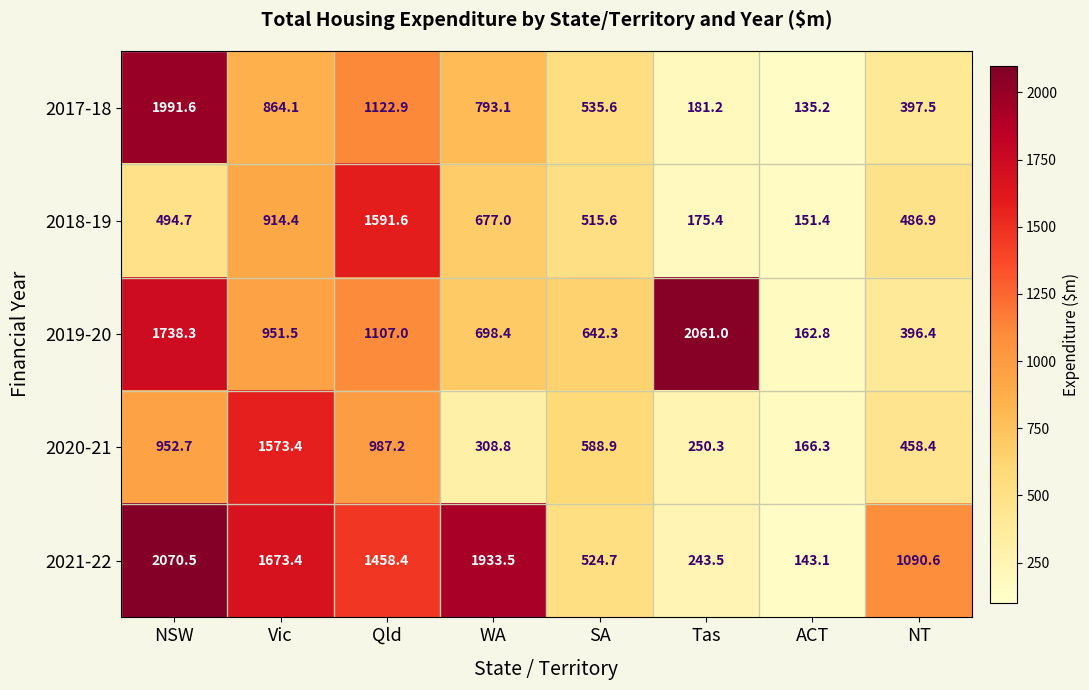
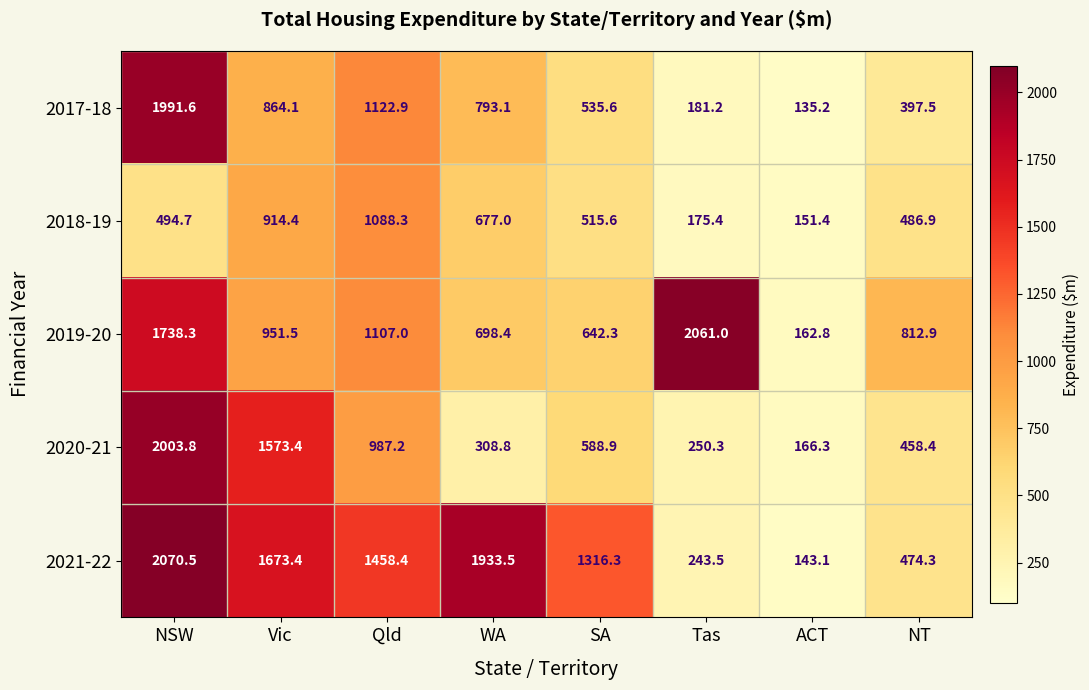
  {
    "2017-18": {
      "NSW": 1991.6,
      "Vic": 864.1,
      "Qld": 1122.9,
      "WA": 793.1,
      "SA": 535.6,
      "Tas": 181.2,
      "ACT": 135.2,
      "NT": 397.5
    },
    "2018-19": {
      "NSW": 494.7,
      "Vic": 914.4,
-     "Qld": 1591.6,
+     "Qld": 1088.3,
      "WA": 677.0,
      "SA": 515.6,
      "Tas": 175.4,
      "ACT": 151.4,
      "NT": 486.9
    },
    "2019-20": {
      "NSW": 1738.3,
      "Vic": 951.5,
      "Qld": 1107.0,
      "WA": 698.4,
      "SA": 642.3,
      "Tas": 2061.0,
      "ACT": 162.8,
-     "NT": 396.4
+     "NT": 812.9
    },
    "2020-21": {
-     "NSW": 952.7,
+     "NSW": 2003.8,
      "Vic": 1573.4,
      "Qld": 987.2,
      "WA": 308.8,
      "SA": 588.9,
      "Tas": 250.3,
      "ACT": 166.3,
      "NT": 458.4
    },
    "2021-22": {
      "NSW": 2070.5,
      "Vic": 1673.4,
      "Qld": 1458.4,
      "WA": 1933.5,
-     "SA": 524.7,
+     "SA": 1316.3,
      "Tas": 243.5,
      "ACT": 143.1,
-     "NT": 1090.6
+     "NT": 474.3
    }
  }
